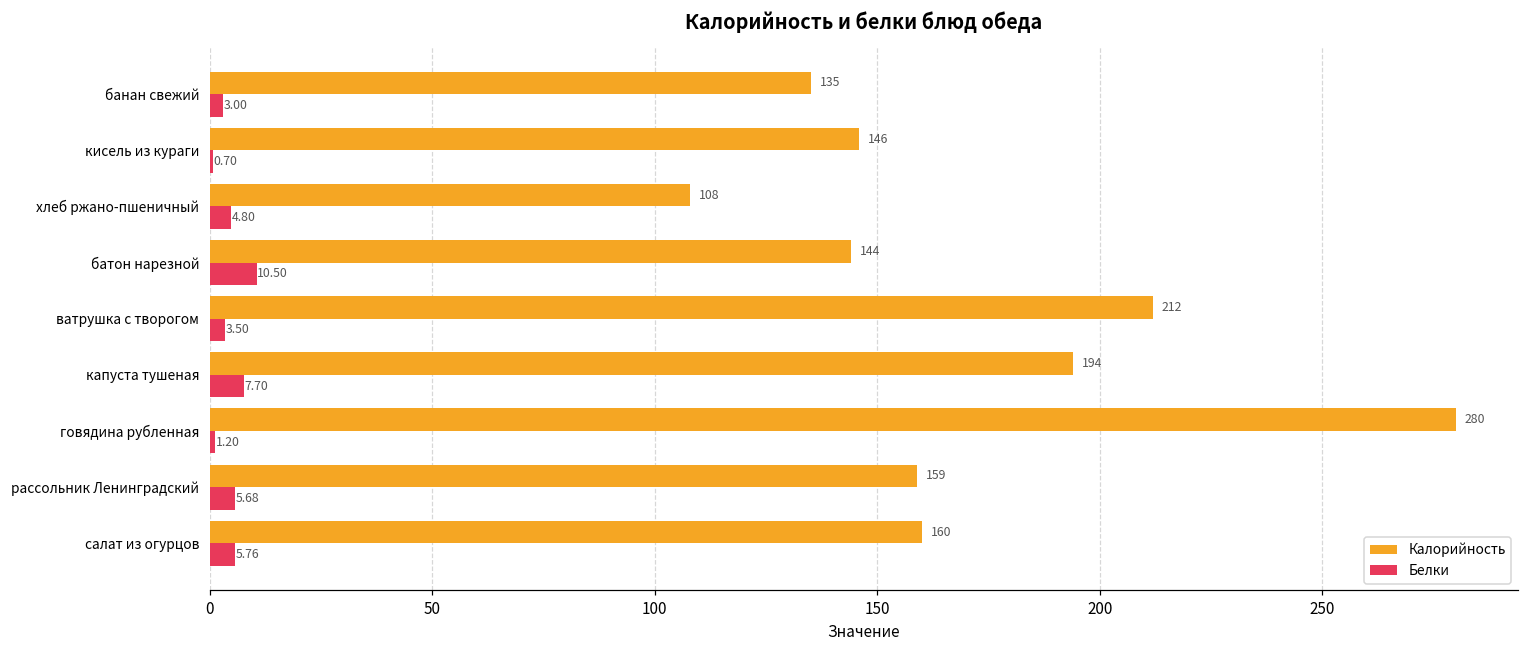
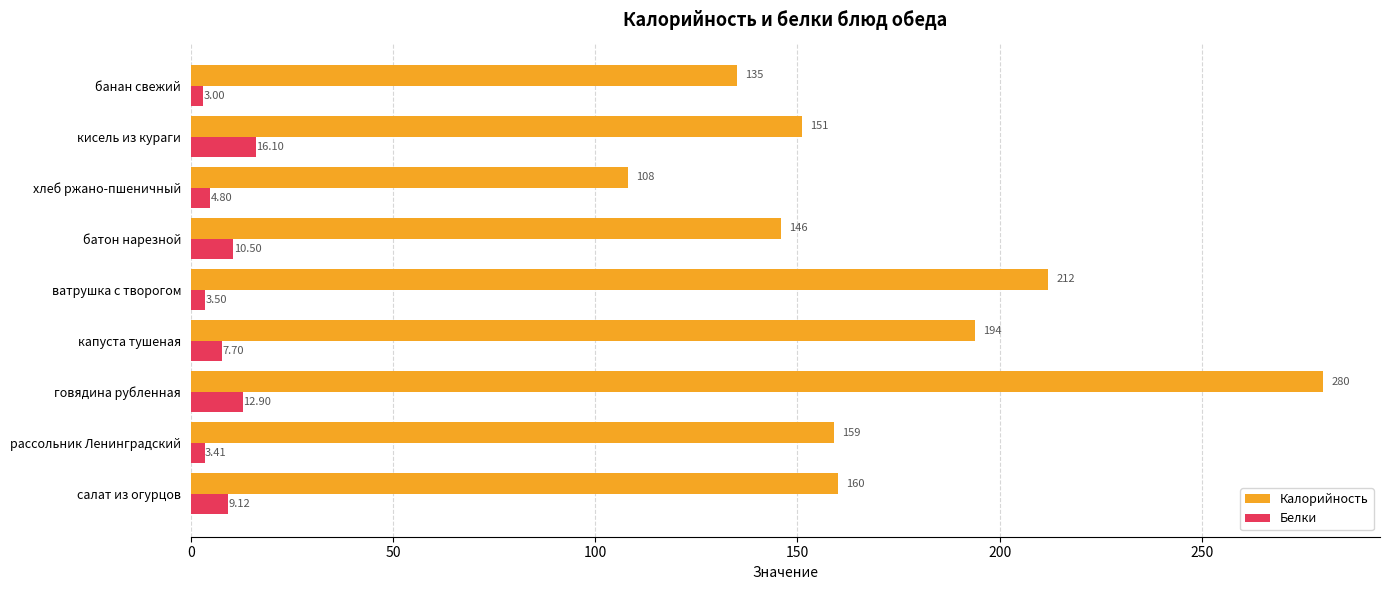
  {
    "Калорийность": {
      "банан свежий": 135,
-     "кисель из кураги": 146,
+     "кисель из кураги": 151,
      "хлеб ржано-пшеничный": 108,
-     "батон нарезной": 144,
+     "батон нарезной": 146,
      "ватрушка с творогом": 212,
      "капуста тушеная": 194,
      "говядина рубленная": 280,
      "рассольник Ленинградский": 159,
      "салат из огурцов": 160
    },
    "Белки": {
      "банан свежий": 3.00,
-     "кисель из кураги": 0.70,
+     "кисель из кураги": 16.10,
      "хлеб ржано-пшеничный": 4.80,
      "батон нарезной": 10.50,
      "ватрушка с творогом": 3.50,
      "капуста тушеная": 7.70,
-     "говядина рубленная": 1.20,
-     "рассольник Ленинградский": 5.68,
-     "салат из огурцов": 5.76
+     "говядина рубленная": 12.90,
+     "рассольник Ленинградский": 3.41,
+     "салат из огурцов": 9.12
    }
  }
